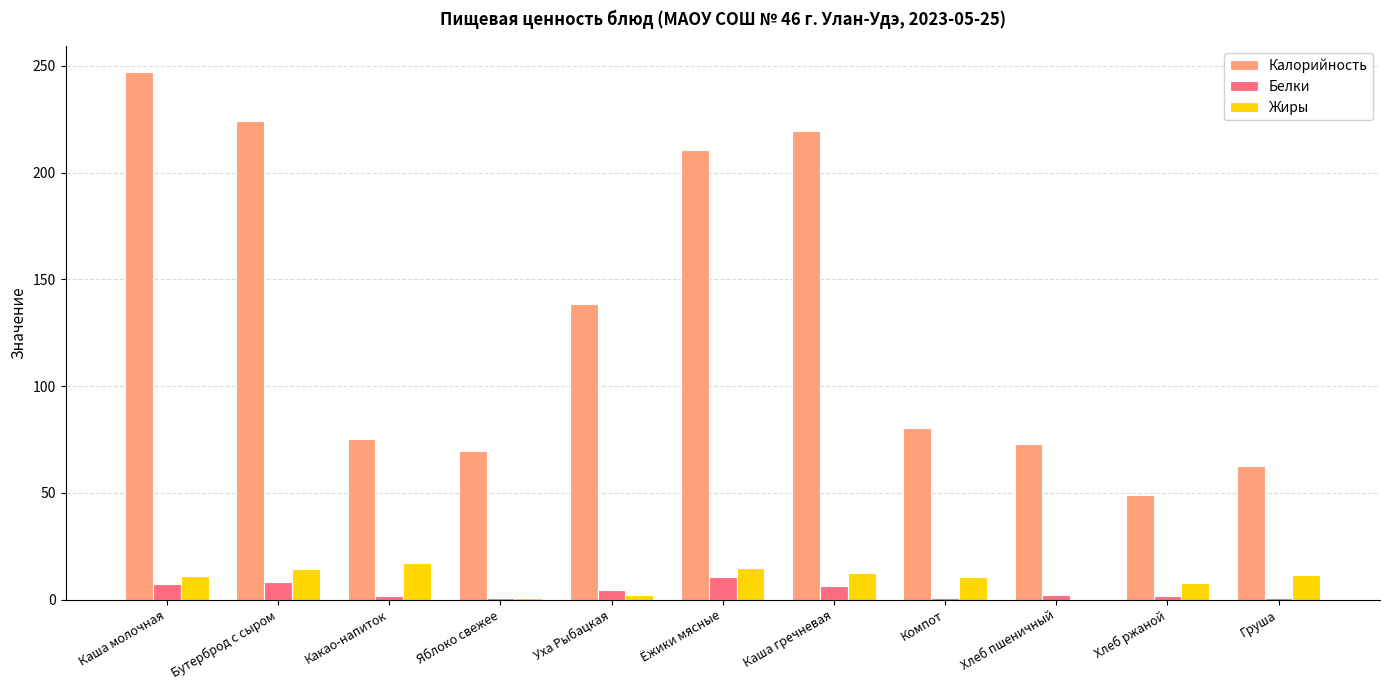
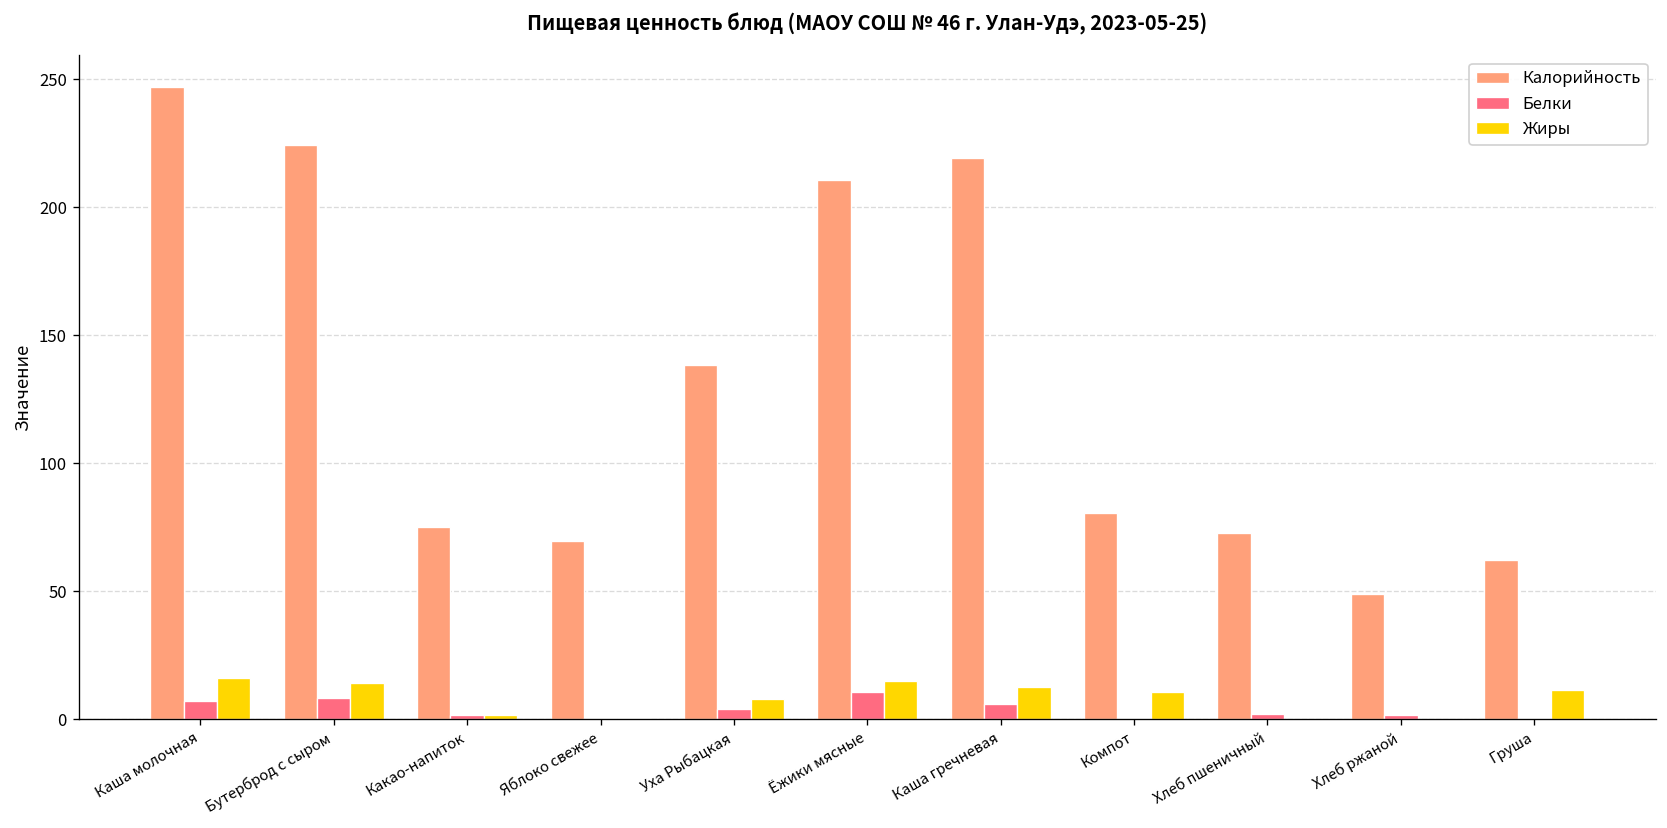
  {
    "Жиры": {
-     "Каша молочная": 11,
+     "Каша молочная": 16,
      "Бутерброд с сыром": 14,
-     "Какао-напиток": 17,
-     "Уха Рыбацкая": 2,
+     "Какао-напиток": 2,
+     "Уха Рыбацкая": 8,
      "Ёжики мясные": 15,
      "Каша гречневая": 13,
      "Компот": 11,
-     "Хлеб ржаной": 8,
+     "Хлеб ржаной": 0,
      "Груша": 12
    }
  }
